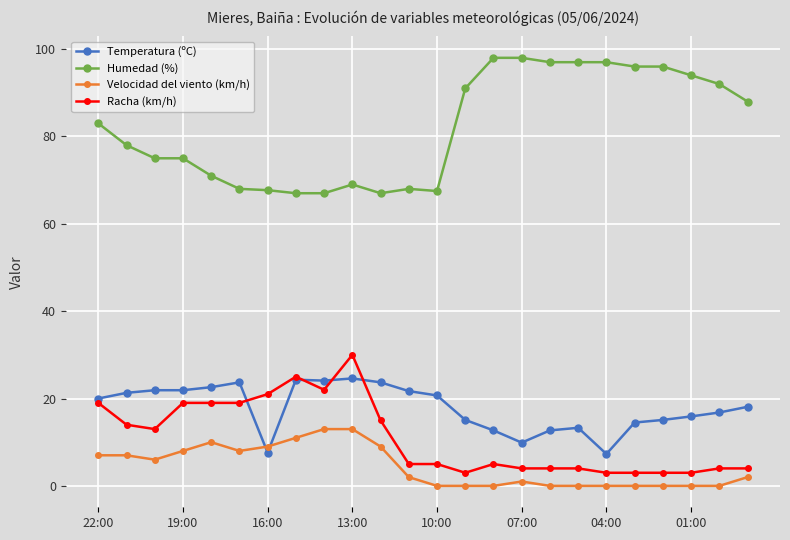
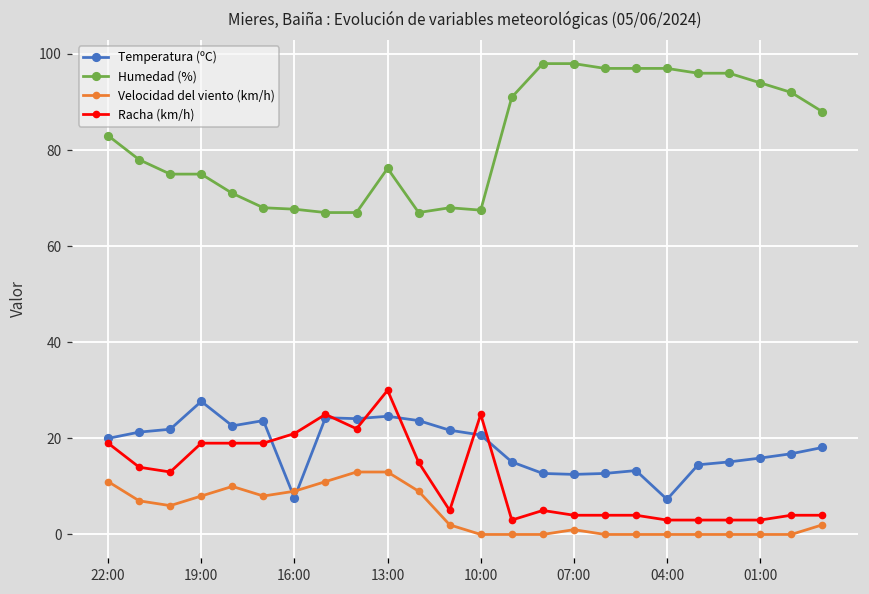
  {
    "Temperatura (ºC)": {
      "22:00": 20,
-     "19:00": 22,
+     "19:00": 28,
      "16:00": 8,
      "13:00": 25,
      "10:00": 21,
-     "07:00": 10,
+     "07:00": 13,
      "04:00": 7,
      "01:00": 16
    },
    "Humedad (%)": {
      "22:00": 83,
      "19:00": 75,
      "16:00": 68,
-     "13:00": 69,
+     "13:00": 76,
      "10:00": 68,
      "07:00": 98,
      "04:00": 97,
      "01:00": 94
    },
    "Velocidad del viento (km/h)": {
-     "22:00": 7,
+     "22:00": 11,
      "19:00": 8,
      "16:00": 9,
      "13:00": 13,
      "10:00": 0,
      "07:00": 1,
      "04:00": 0,
      "01:00": 0
    },
    "Racha (km/h)": {
      "22:00": 19,
      "19:00": 19,
      "16:00": 21,
      "13:00": 30,
-     "10:00": 5,
+     "10:00": 25,
      "07:00": 4,
      "04:00": 3,
      "01:00": 3
    }
  }
